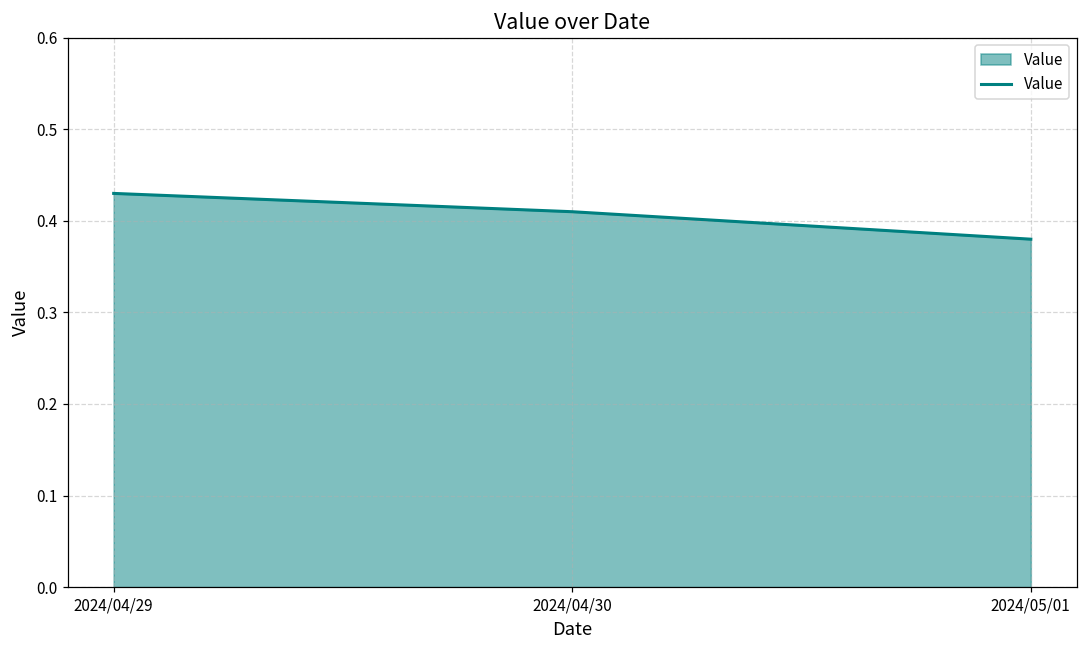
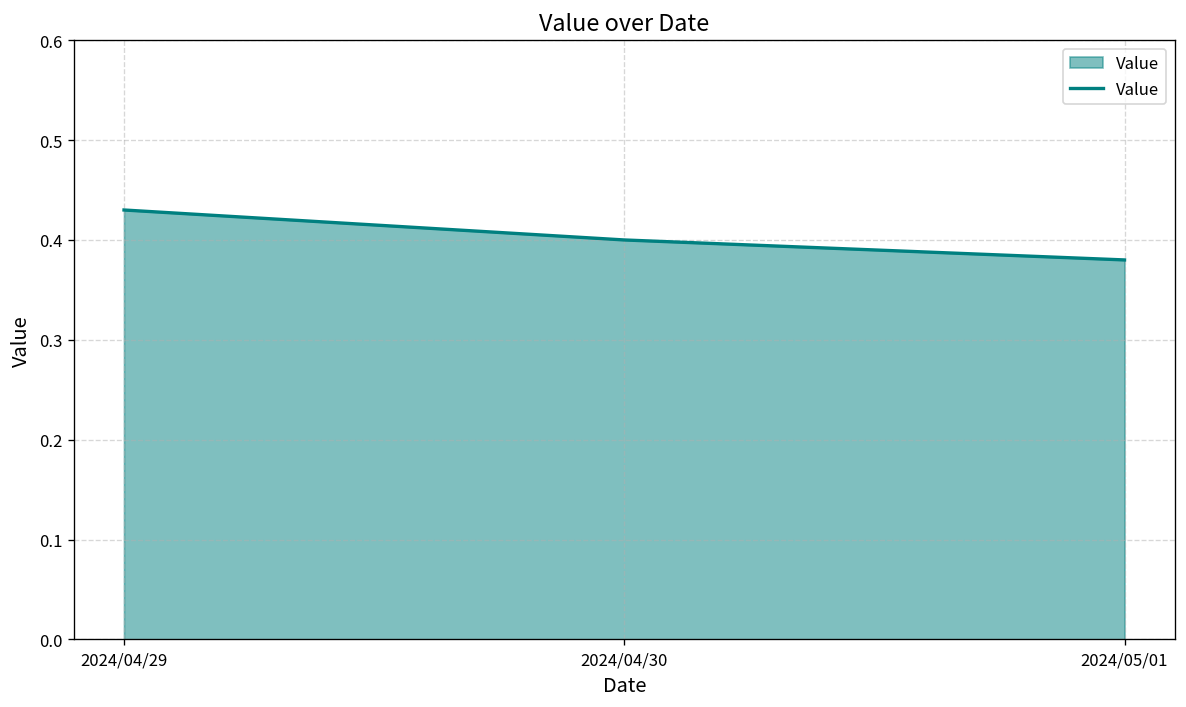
  {
    "2024/04/29": 0.43,
-   "2024/04/30": 0.41,
+   "2024/04/30": 0.40,
    "2024/05/01": 0.38
  }
